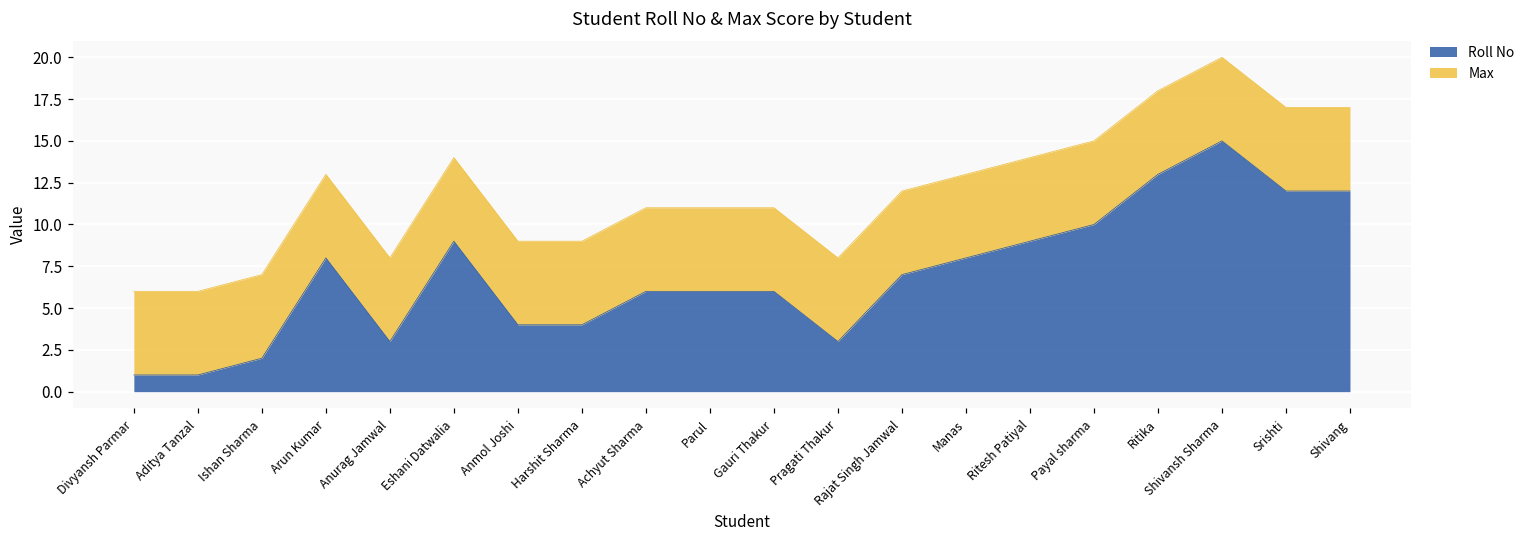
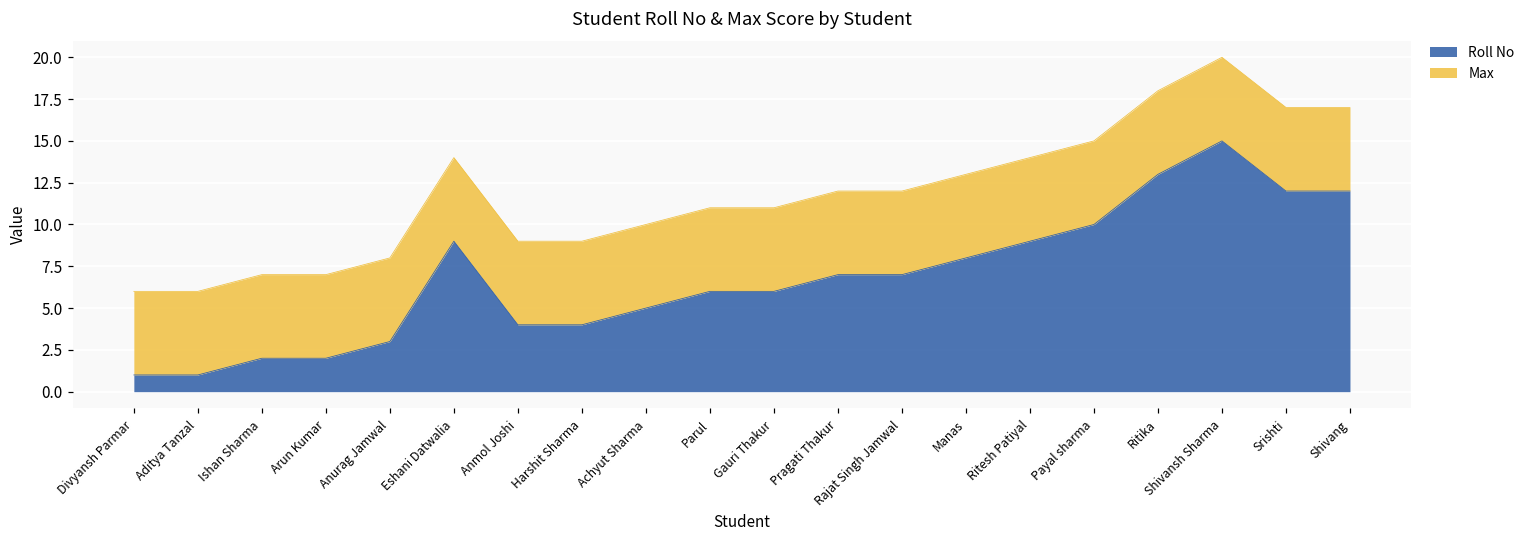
  {
    "Roll No": {
      "Divyansh Parmar": 1,
      "Aditya Tanzal": 1,
      "Ishan Sharma": 2,
-     "Arun Kumar": 8,
+     "Arun Kumar": 2,
      "Anurag Jamwal": 3,
      "Eshani Datwalia": 9,
      "Anmol Joshi": 4,
      "Harshit Sharma": 4,
-     "Achyut Sharma": 6,
+     "Achyut Sharma": 5,
      "Parul": 6,
      "Gauri Thakur": 6,
-     "Pragati Thakur": 3,
+     "Pragati Thakur": 7,
      "Rajat Singh Jamwal": 7,
      "Manas": 8,
      "Ritesh Patiyal": 9,
      "Payal sharma": 10,
      "Ritika": 13,
      "Shivansh Sharma": 15,
      "Srishti": 12,
      "Shivang": 12
    },
    "Max": {
      "Divyansh Parmar": 5,
      "Aditya Tanzal": 5,
      "Ishan Sharma": 5,
      "Arun Kumar": 5,
      "Anurag Jamwal": 5,
      "Eshani Datwalia": 5,
      "Anmol Joshi": 5,
      "Harshit Sharma": 5,
      "Achyut Sharma": 5,
      "Parul": 5,
      "Gauri Thakur": 5,
      "Pragati Thakur": 5,
      "Rajat Singh Jamwal": 5,
      "Manas": 5,
      "Ritesh Patiyal": 5,
      "Payal sharma": 5,
      "Ritika": 5,
      "Shivansh Sharma": 5,
      "Srishti": 5,
      "Shivang": 5
    }
  }
